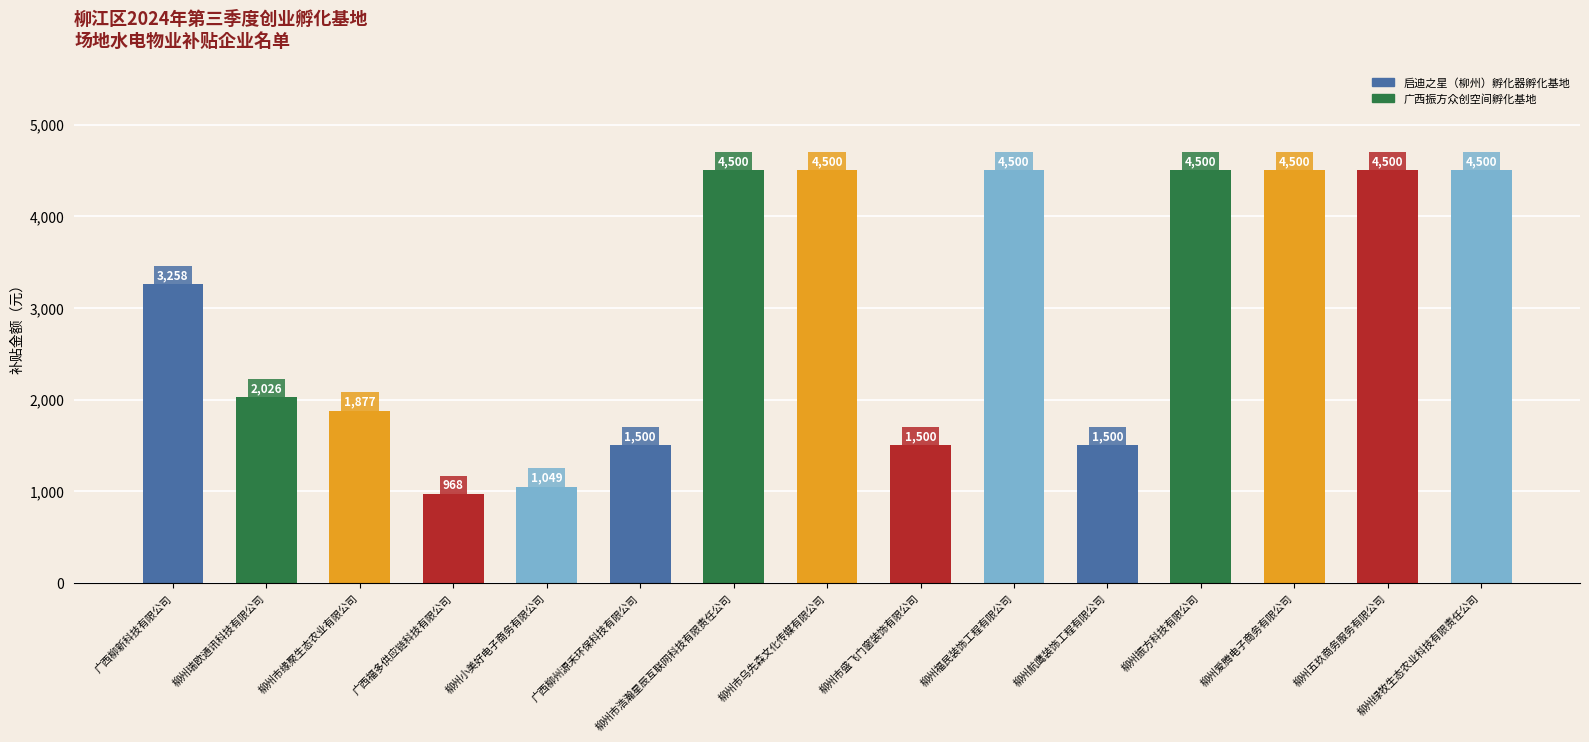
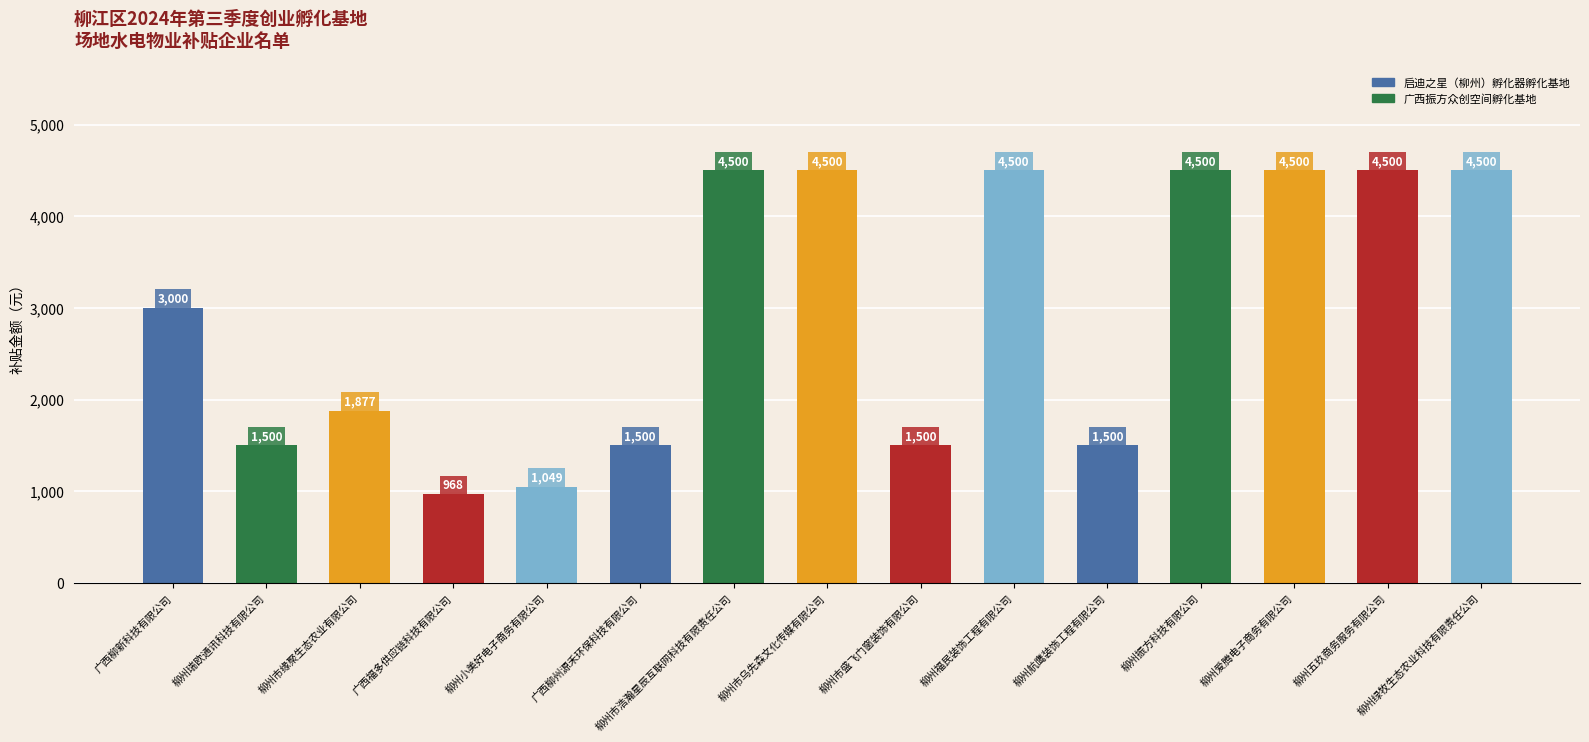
  {
-   "广西柳新科技有限公司": "3,258",
-   "柳州瑞欧通讯科技有限公司": "2,026"
+   "广西柳新科技有限公司": "3,000",
+   "柳州瑞欧通讯科技有限公司": "1,500"
  }
